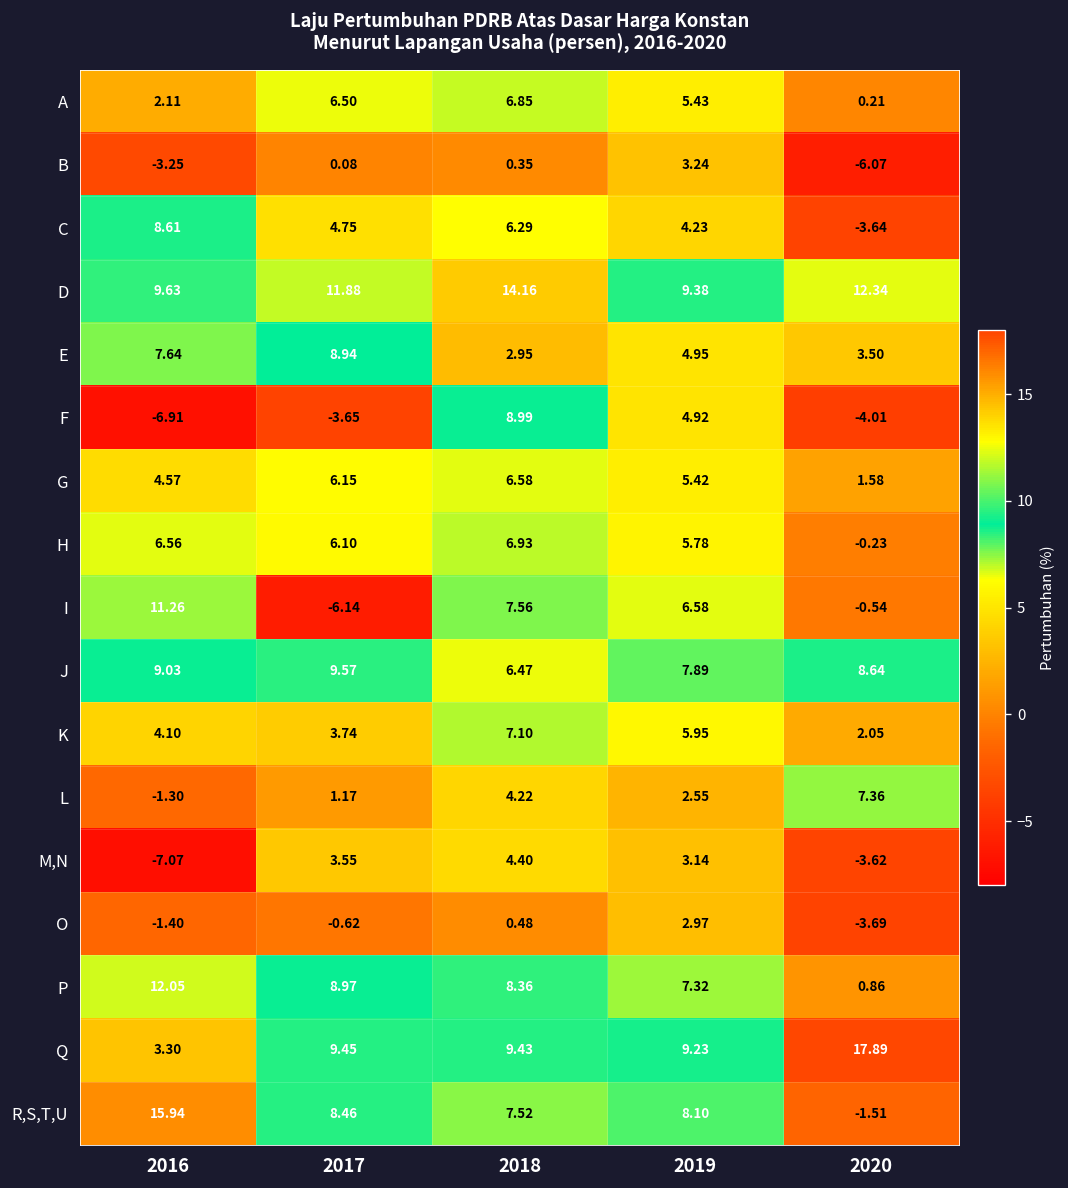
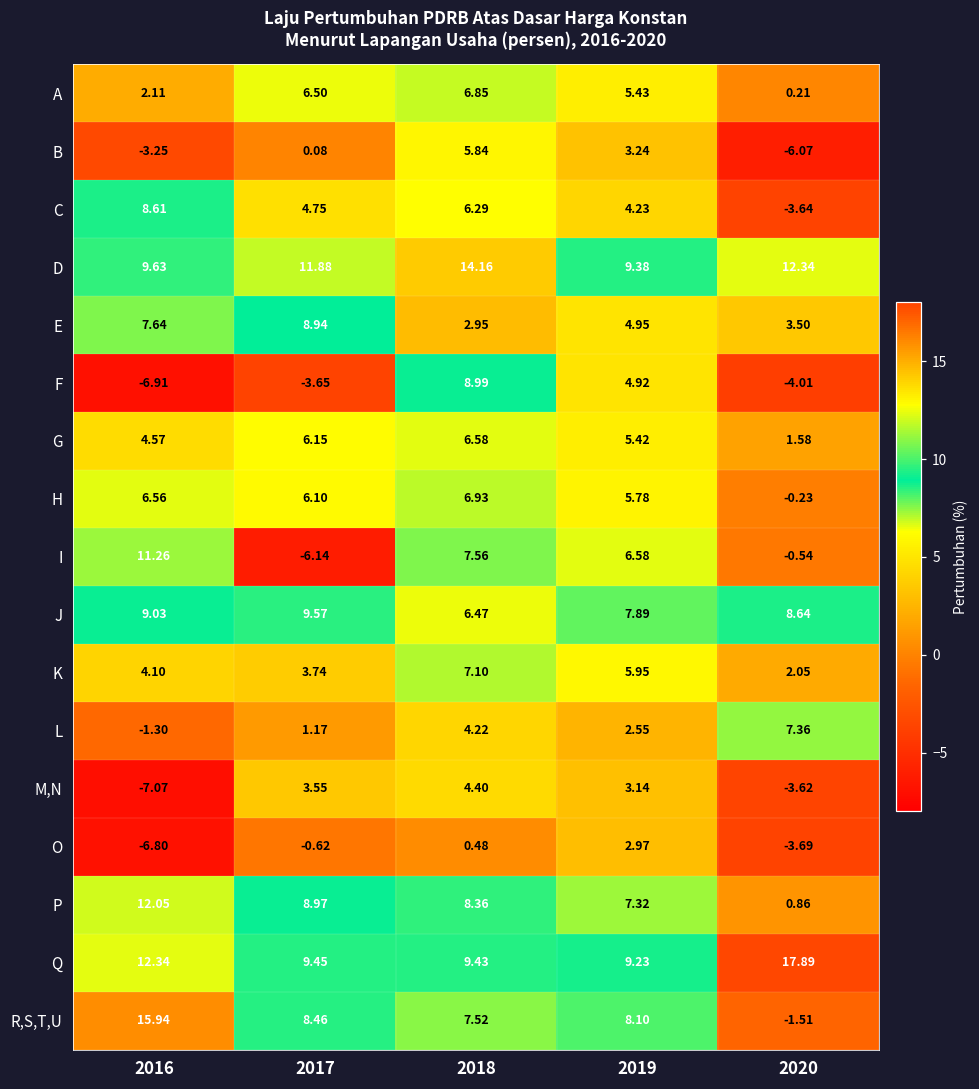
  {
    "A": {
      "2016": 2.11,
      "2017": 6.50,
      "2018": 6.85,
      "2019": 5.43,
      "2020": 0.21
    },
    "B": {
      "2016": -3.25,
      "2017": 0.08,
-     "2018": 0.35,
+     "2018": 5.84,
      "2019": 3.24,
      "2020": -6.07
    },
    "C": {
      "2016": 8.61,
      "2017": 4.75,
      "2018": 6.29,
      "2019": 4.23,
      "2020": -3.64
    },
    "D": {
      "2016": 9.63,
      "2017": 11.88,
      "2018": 14.16,
      "2019": 9.38,
      "2020": 12.34
    },
    "E": {
      "2016": 7.64,
      "2017": 8.94,
      "2018": 2.95,
      "2019": 4.95,
      "2020": 3.50
    },
    "F": {
      "2016": -6.91,
      "2017": -3.65,
      "2018": 8.99,
      "2019": 4.92,
      "2020": -4.01
    },
    "G": {
      "2016": 4.57,
      "2017": 6.15,
      "2018": 6.58,
      "2019": 5.42,
      "2020": 1.58
    },
    "H": {
      "2016": 6.56,
      "2017": 6.10,
      "2018": 6.93,
      "2019": 5.78,
      "2020": -0.23
    },
    "I": {
      "2016": 11.26,
      "2017": -6.14,
      "2018": 7.56,
      "2019": 6.58,
      "2020": -0.54
    },
    "J": {
      "2016": 9.03,
      "2017": 9.57,
      "2018": 6.47,
      "2019": 7.89,
      "2020": 8.64
    },
    "K": {
      "2016": 4.10,
      "2017": 3.74,
      "2018": 7.10,
      "2019": 5.95,
      "2020": 2.05
    },
    "L": {
      "2016": -1.30,
      "2017": 1.17,
      "2018": 4.22,
      "2019": 2.55,
      "2020": 7.36
    },
    "M,N": {
      "2016": -7.07,
      "2017": 3.55,
      "2018": 4.40,
      "2019": 3.14,
      "2020": -3.62
    },
    "O": {
-     "2016": -1.40,
+     "2016": -6.80,
      "2017": -0.62,
      "2018": 0.48,
      "2019": 2.97,
      "2020": -3.69
    },
    "P": {
      "2016": 12.05,
      "2017": 8.97,
      "2018": 8.36,
      "2019": 7.32,
      "2020": 0.86
    },
    "Q": {
-     "2016": 3.30,
+     "2016": 12.34,
      "2017": 9.45,
      "2018": 9.43,
      "2019": 9.23,
      "2020": 17.89
    },
    "R,S,T,U": {
      "2016": 15.94,
      "2017": 8.46,
      "2018": 7.52,
      "2019": 8.10,
      "2020": -1.51
    }
  }
